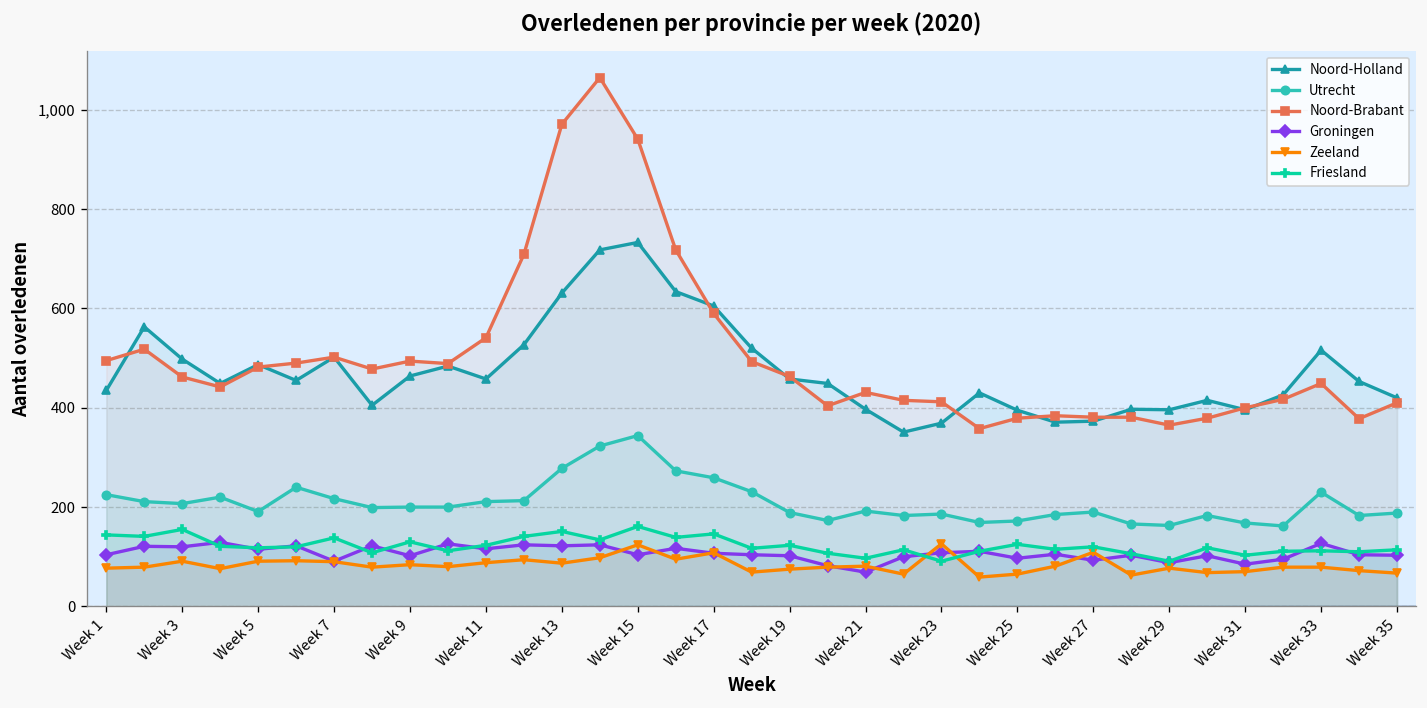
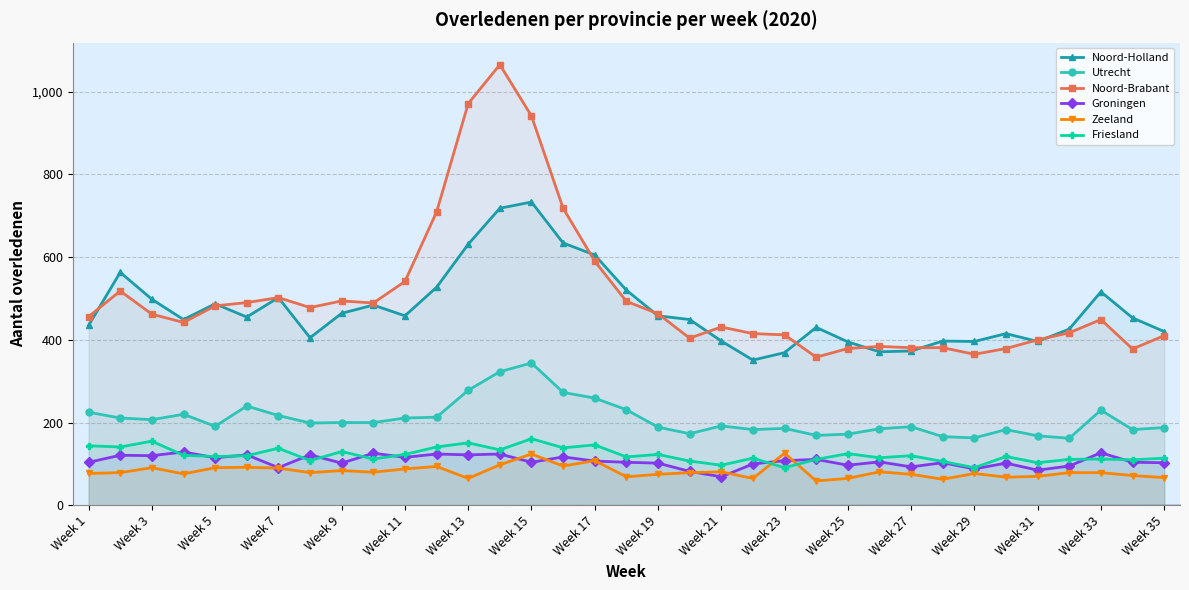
  {
    "Noord-Brabant": {
-     "Week 1": 500,
+     "Week 1": 460,
      "Week 3": 460,
      "Week 9": 490,
      "Week 11": 540,
      "Week 13": 970,
      "Week 15": 940,
      "Week 17": 590,
      "Week 21": 430,
      "Week 23": 410,
      "Week 25": 380,
      "Week 27": 380,
      "Week 29": 370,
      "Week 33": 450,
      "Week 35": 410
    },
    "Groningen": {
      "Week 1": 100,
      "Week 3": 120,
      "Week 9": 100,
      "Week 11": 120,
      "Week 13": 120,
      "Week 15": 100,
      "Week 19": 100,
      "Week 21": 70,
      "Week 23": 110,
      "Week 25": 100,
      "Week 27": 90,
      "Week 31": 90,
      "Week 33": 130,
      "Week 35": 100
    },
    "Zeeland": {
      "Week 1": 80,
      "Week 3": 90,
      "Week 5": 90,
      "Week 9": 80,
      "Week 11": 90,
-     "Week 13": 90,
+     "Week 13": 70,
      "Week 15": 120,
      "Week 19": 80,
      "Week 21": 80,
      "Week 23": 130,
      "Week 25": 70,
-     "Week 27": 110,
+     "Week 27": 80,
      "Week 29": 80,
      "Week 31": 70,
      "Week 33": 80,
      "Week 35": 70
    }
  }
